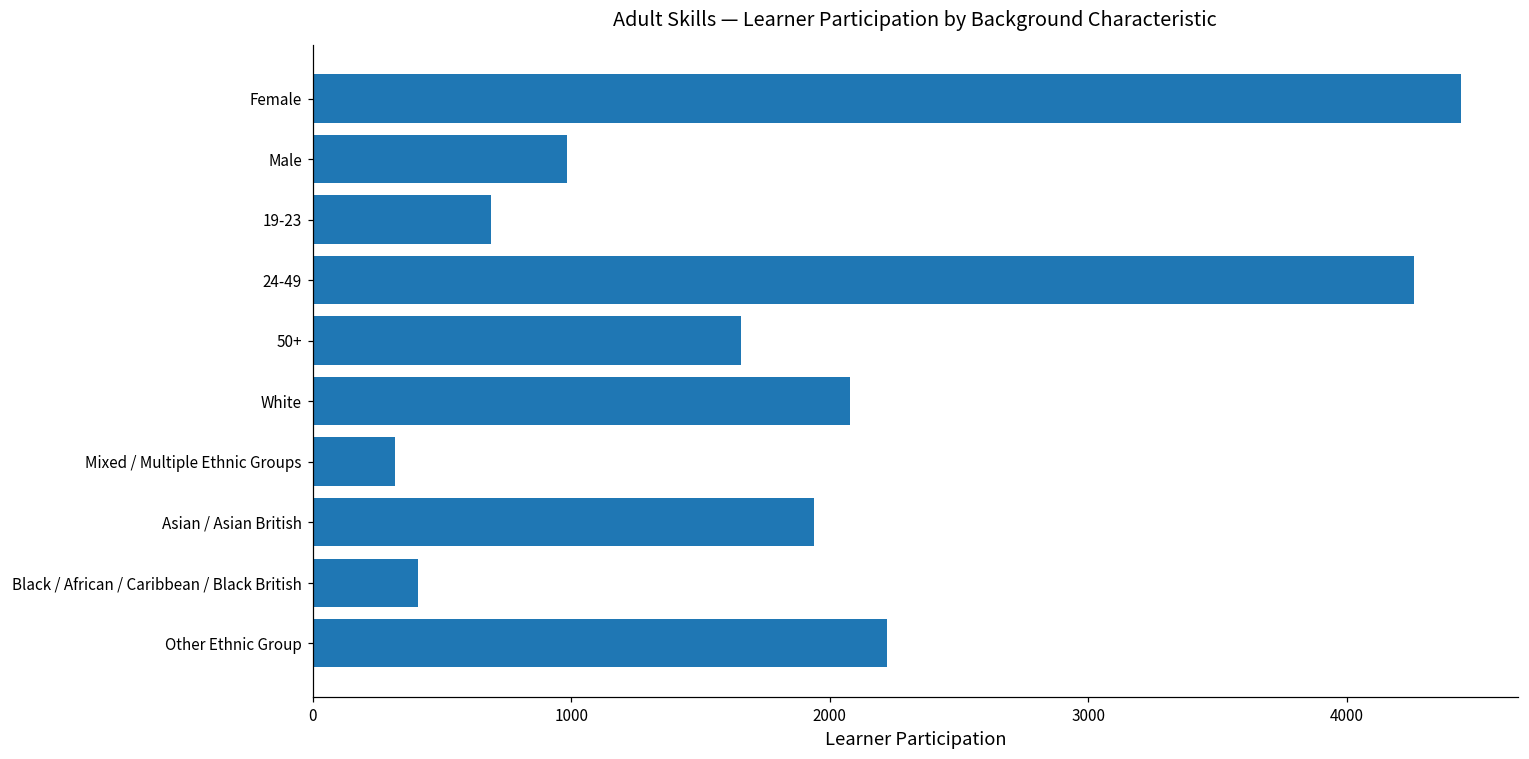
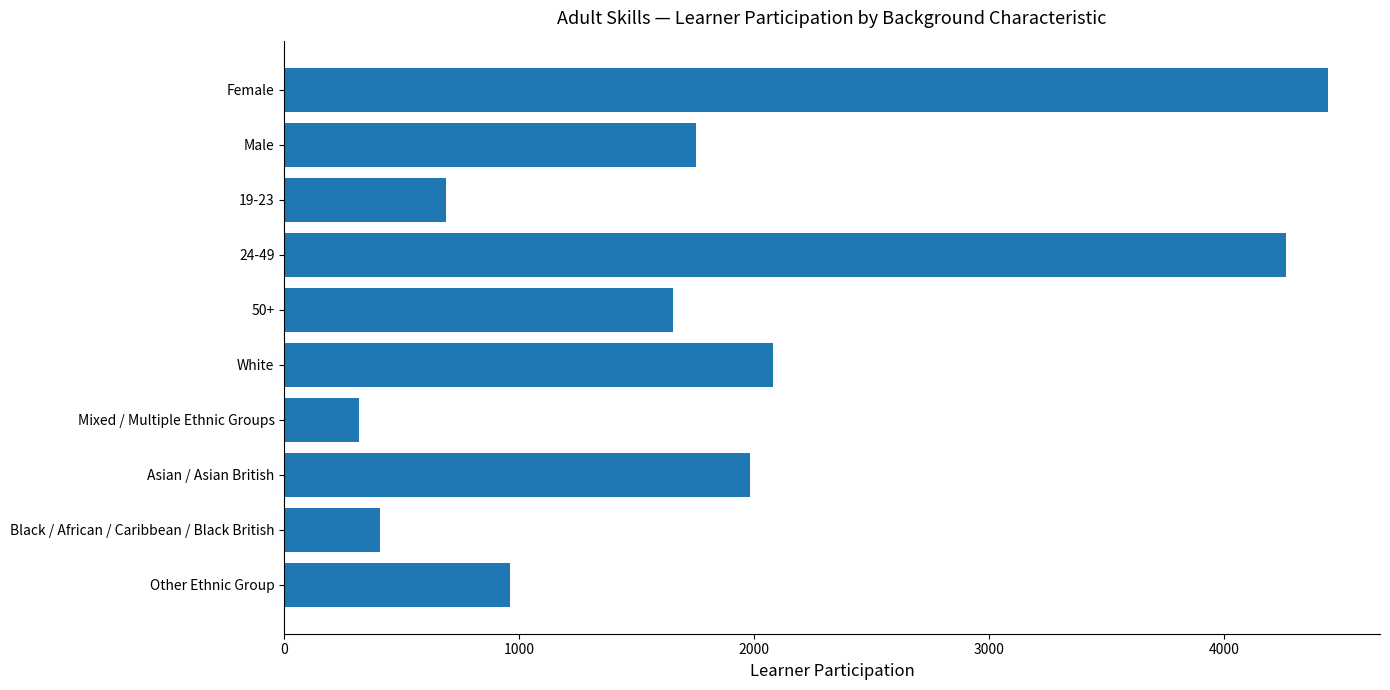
  {
    "Female": 4440,
-   "Male": 980,
+   "Male": 1750,
    "19-23": 690,
    "24-49": 4260,
    "50+": 1660,
    "White": 2080,
    "Mixed / Multiple Ethnic Groups": 320,
-   "Asian / Asian British": 1940,
+   "Asian / Asian British": 1980,
    "Black / African / Caribbean / Black British": 410,
-   "Other Ethnic Group": 2220
+   "Other Ethnic Group": 960
  }
